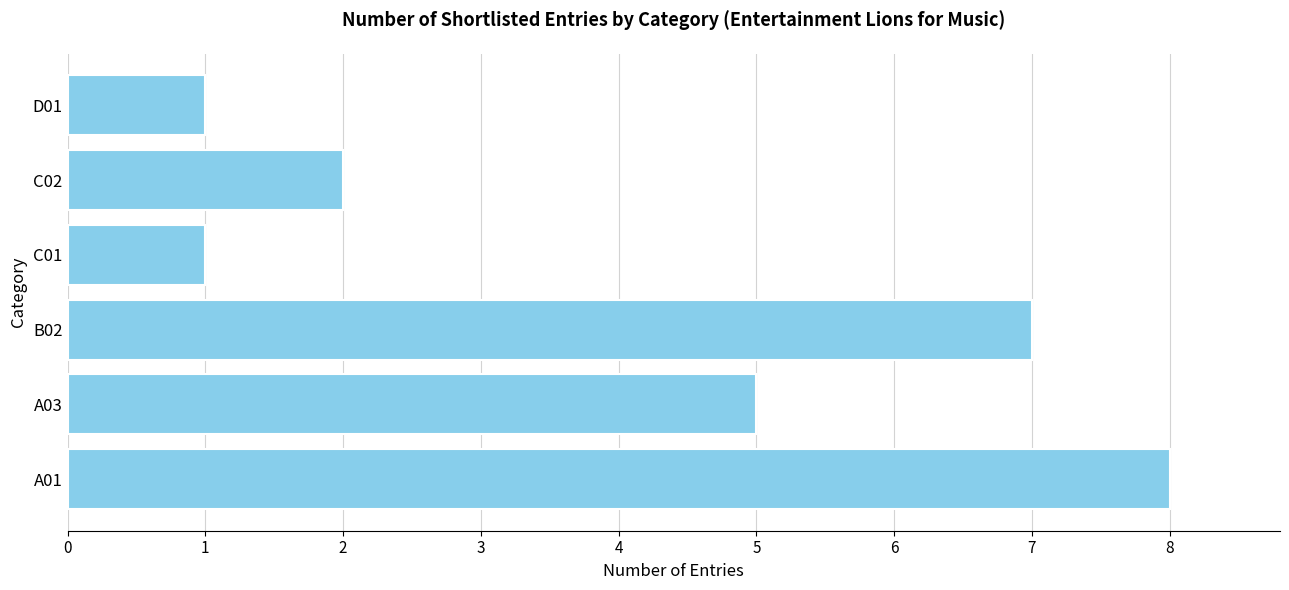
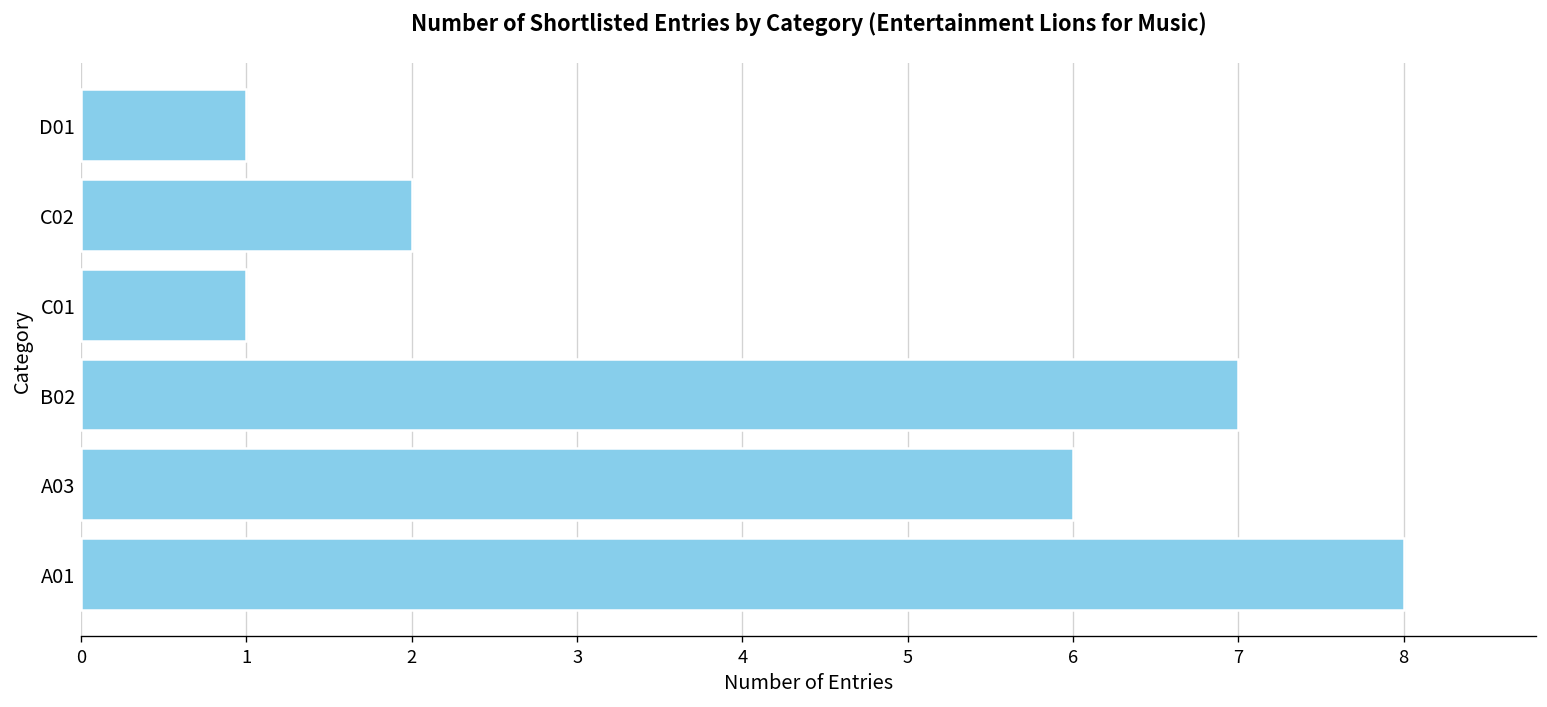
  {
    "D01": 1,
    "C02": 2,
    "C01": 1,
    "B02": 7,
-   "A03": 5,
+   "A03": 6,
    "A01": 8
  }
